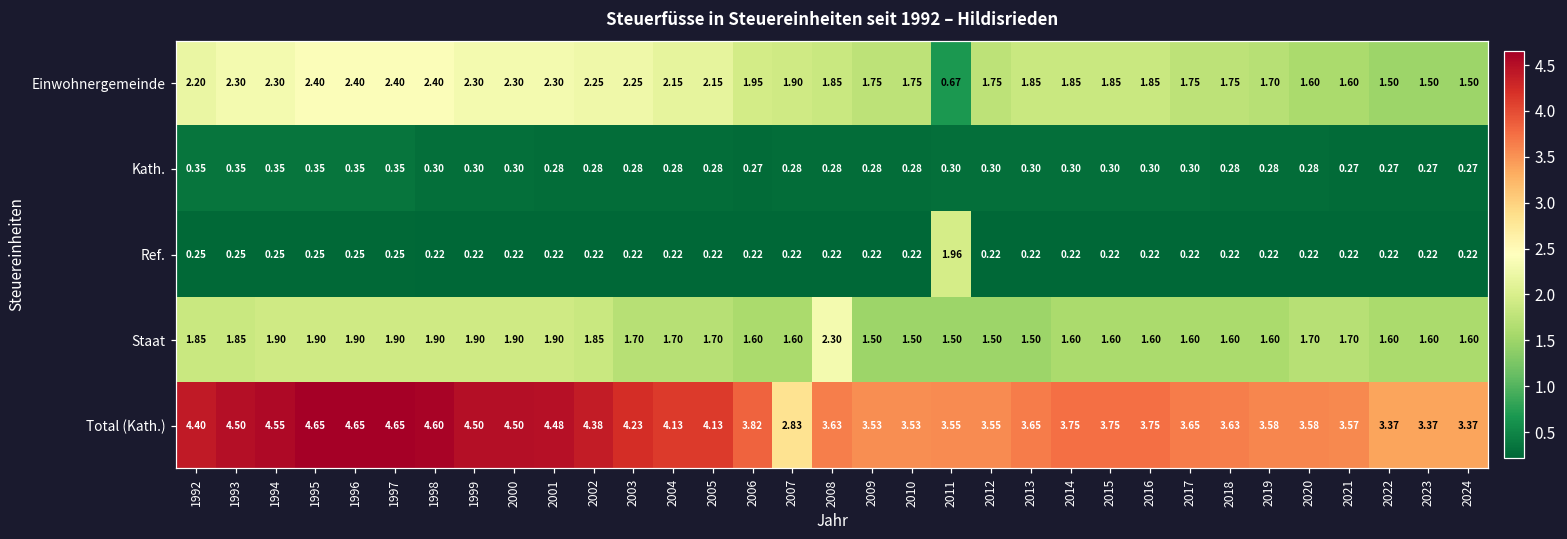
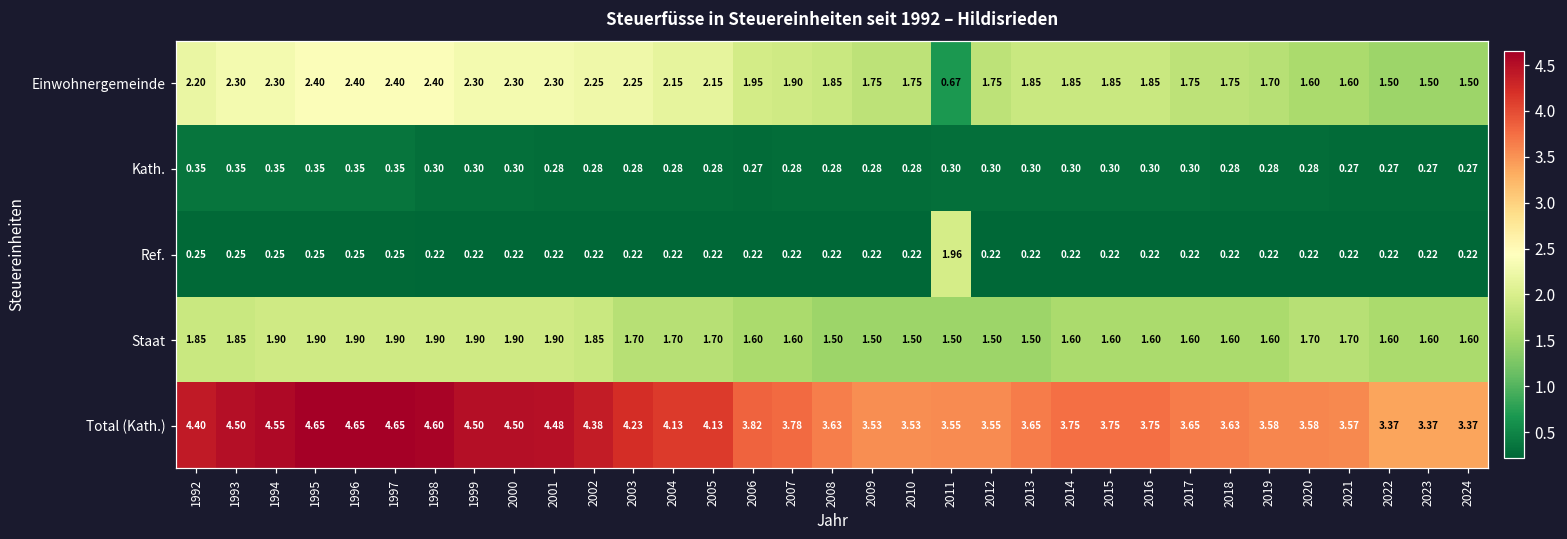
  {
    "Einwohnergemeinde": {
      "1992": 2.20,
      "1993": 2.30,
      "1994": 2.30,
      "1995": 2.40,
      "1996": 2.40,
      "1997": 2.40,
      "1998": 2.40,
      "1999": 2.30,
      "2000": 2.30,
      "2001": 2.30,
      "2002": 2.25,
      "2003": 2.25,
      "2004": 2.15,
      "2005": 2.15,
      "2006": 1.95,
      "2007": 1.90,
      "2008": 1.85,
      "2009": 1.75,
      "2010": 1.75,
      "2011": 0.67,
      "2012": 1.75,
      "2013": 1.85,
      "2014": 1.85,
      "2015": 1.85,
      "2016": 1.85,
      "2017": 1.75,
      "2018": 1.75,
      "2019": 1.70,
      "2020": 1.60,
      "2021": 1.60,
      "2022": 1.50,
      "2023": 1.50,
      "2024": 1.50
    },
    "Kath.": {
      "1992": 0.35,
      "1993": 0.35,
      "1994": 0.35,
      "1995": 0.35,
      "1996": 0.35,
      "1997": 0.35,
      "1998": 0.30,
      "1999": 0.30,
      "2000": 0.30,
      "2001": 0.28,
      "2002": 0.28,
      "2003": 0.28,
      "2004": 0.28,
      "2005": 0.28,
      "2006": 0.27,
      "2007": 0.28,
      "2008": 0.28,
      "2009": 0.28,
      "2010": 0.28,
      "2011": 0.30,
      "2012": 0.30,
      "2013": 0.30,
      "2014": 0.30,
      "2015": 0.30,
      "2016": 0.30,
      "2017": 0.30,
      "2018": 0.28,
      "2019": 0.28,
      "2020": 0.28,
      "2021": 0.27,
      "2022": 0.27,
      "2023": 0.27,
      "2024": 0.27
    },
    "Ref.": {
      "1992": 0.25,
      "1993": 0.25,
      "1994": 0.25,
      "1995": 0.25,
      "1996": 0.25,
      "1997": 0.25,
      "1998": 0.22,
      "1999": 0.22,
      "2000": 0.22,
      "2001": 0.22,
      "2002": 0.22,
      "2003": 0.22,
      "2004": 0.22,
      "2005": 0.22,
      "2006": 0.22,
      "2007": 0.22,
      "2008": 0.22,
      "2009": 0.22,
      "2010": 0.22,
      "2011": 1.96,
      "2012": 0.22,
      "2013": 0.22,
      "2014": 0.22,
      "2015": 0.22,
      "2016": 0.22,
      "2017": 0.22,
      "2018": 0.22,
      "2019": 0.22,
      "2020": 0.22,
      "2021": 0.22,
      "2022": 0.22,
      "2023": 0.22,
      "2024": 0.22
    },
    "Staat": {
      "1992": 1.85,
      "1993": 1.85,
      "1994": 1.90,
      "1995": 1.90,
      "1996": 1.90,
      "1997": 1.90,
      "1998": 1.90,
      "1999": 1.90,
      "2000": 1.90,
      "2001": 1.90,
      "2002": 1.85,
      "2003": 1.70,
      "2004": 1.70,
      "2005": 1.70,
      "2006": 1.60,
      "2007": 1.60,
-     "2008": 2.30,
+     "2008": 1.50,
      "2009": 1.50,
      "2010": 1.50,
      "2011": 1.50,
      "2012": 1.50,
      "2013": 1.50,
      "2014": 1.60,
      "2015": 1.60,
      "2016": 1.60,
      "2017": 1.60,
      "2018": 1.60,
      "2019": 1.60,
      "2020": 1.70,
      "2021": 1.70,
      "2022": 1.60,
      "2023": 1.60,
      "2024": 1.60
    },
    "Total (Kath.)": {
      "1992": 4.40,
      "1993": 4.50,
      "1994": 4.55,
      "1995": 4.65,
      "1996": 4.65,
      "1997": 4.65,
      "1998": 4.60,
      "1999": 4.50,
      "2000": 4.50,
      "2001": 4.48,
      "2002": 4.38,
      "2003": 4.23,
      "2004": 4.13,
      "2005": 4.13,
      "2006": 3.82,
-     "2007": 2.83,
+     "2007": 3.78,
      "2008": 3.63,
      "2009": 3.53,
      "2010": 3.53,
      "2011": 3.55,
      "2012": 3.55,
      "2013": 3.65,
      "2014": 3.75,
      "2015": 3.75,
      "2016": 3.75,
      "2017": 3.65,
      "2018": 3.63,
      "2019": 3.58,
      "2020": 3.58,
      "2021": 3.57,
      "2022": 3.37,
      "2023": 3.37,
      "2024": 3.37
    }
  }
